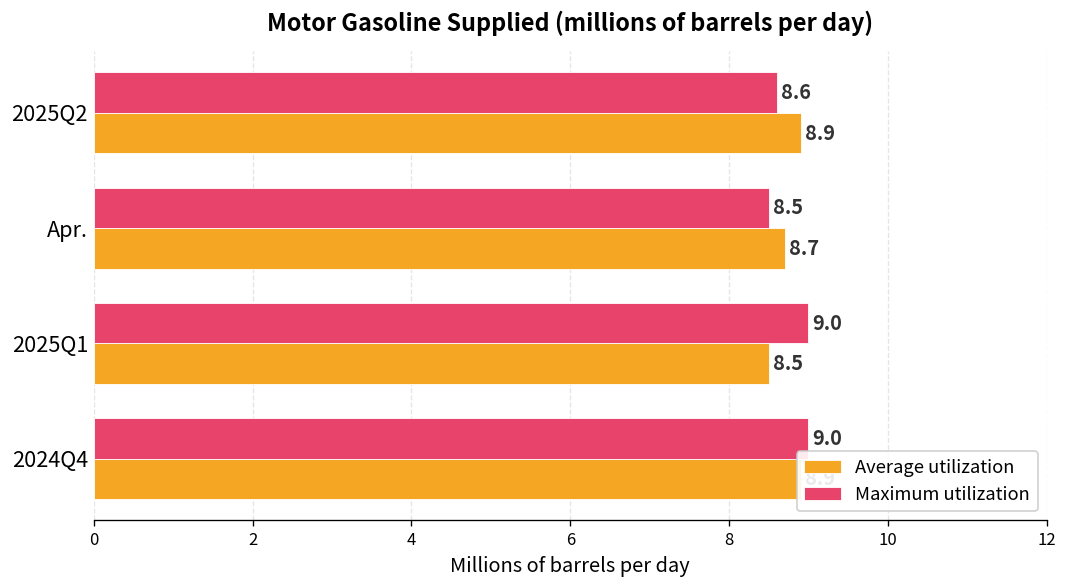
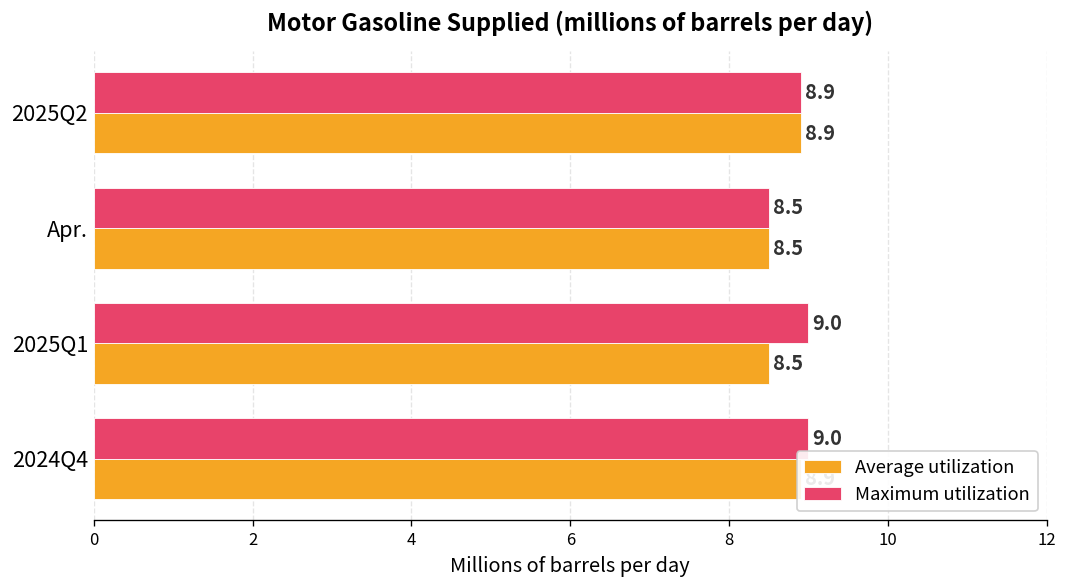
  {
    "Average utilization": {
      "2025Q2": 8.9,
-     "Apr.": 8.7,
+     "Apr.": 8.5,
      "2025Q1": 8.5
    },
    "Maximum utilization": {
-     "2025Q2": 8.6,
+     "2025Q2": 8.9,
      "Apr.": 8.5,
      "2025Q1": 9.0
    }
  }
